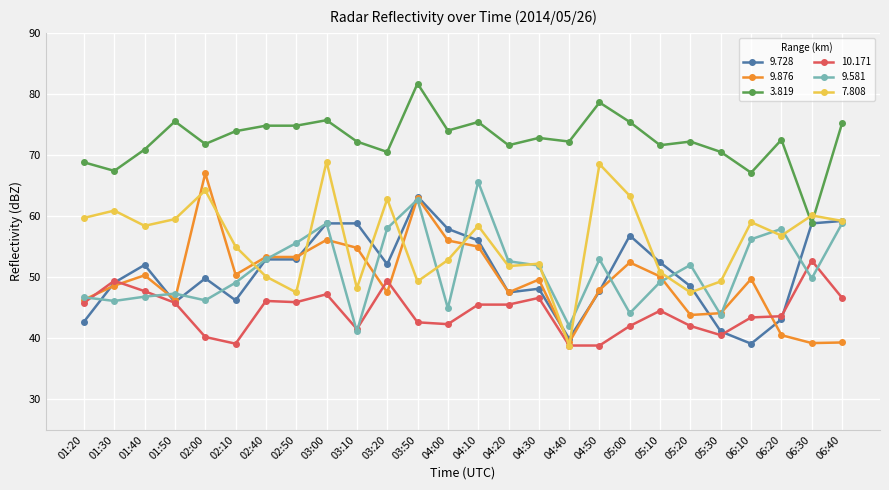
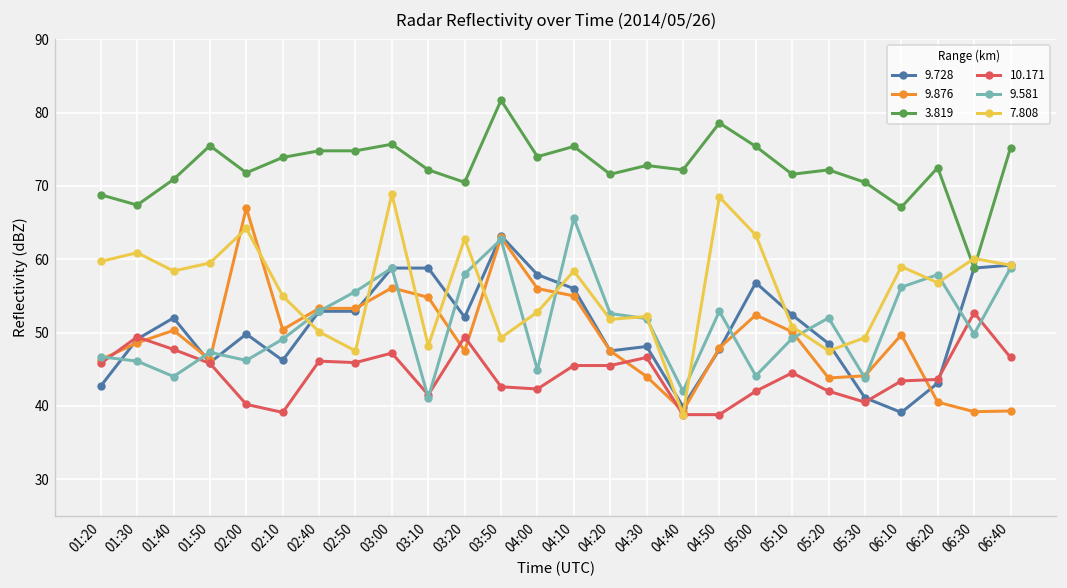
  {
    "9.728": {
      "01:20": 43,
      "01:40": 52,
      "02:00": 50,
      "02:10": 46,
      "03:10": 59,
      "03:20": 52,
      "04:00": 58,
      "04:10": 56,
      "04:30": 48,
      "04:40": 40,
      "05:00": 57,
      "05:10": 52,
      "05:20": 49,
      "05:30": 41,
      "06:10": 39,
      "06:20": 43
    },
    "9.876": {
      "01:30": 49,
      "01:40": 50,
      "02:00": 67,
      "02:10": 50,
      "03:00": 56,
      "03:10": 55,
      "03:20": 48,
      "04:00": 56,
      "04:10": 55,
-     "04:30": 50,
+     "04:30": 44,
      "04:40": 39,
      "05:00": 52,
      "05:10": 50,
      "05:20": 44,
      "06:10": 50,
      "06:20": 41,
      "06:30": 39,
      "06:40": 39
    },
    "3.819": {
      "01:20": 69,
      "01:30": 67,
      "01:40": 71,
      "01:50": 76,
      "02:00": 72,
      "02:10": 74,
      "02:40": 75,
      "02:50": 75,
      "03:00": 76,
      "03:10": 72,
      "03:20": 71,
      "03:50": 82,
      "04:00": 74,
      "04:10": 75,
      "04:20": 72,
      "04:30": 73,
      "04:40": 72,
      "04:50": 79,
      "05:00": 75,
      "05:10": 72,
      "05:20": 72,
      "05:30": 71,
      "06:10": 67,
      "06:20": 73,
      "06:40": 75
    },
    "10.171": {
      "01:20": 46,
      "01:40": 48,
      "02:00": 40,
      "02:10": 39,
      "02:40": 46,
      "02:50": 46,
      "03:00": 47,
      "03:20": 49,
      "03:50": 43,
      "04:00": 42,
      "04:10": 46,
      "04:20": 46,
      "04:30": 47,
      "04:50": 39,
      "05:00": 42,
      "05:10": 45,
      "05:20": 42,
      "05:30": 41,
      "06:10": 43,
      "06:20": 44,
      "06:30": 53,
      "06:40": 47
    },
    "9.581": {
      "01:30": 46,
-     "01:40": 47,
+     "01:40": 44,
      "01:50": 47,
      "02:00": 46,
      "02:10": 49,
      "02:50": 56,
      "03:20": 58,
      "04:00": 45,
      "04:10": 66,
      "04:20": 53,
      "04:40": 42,
      "04:50": 53,
      "05:00": 44,
      "05:10": 49,
      "05:20": 52,
      "06:10": 56,
      "06:20": 58,
      "06:30": 50
    },
    "7.808": {
      "01:20": 60,
      "01:30": 61,
      "01:40": 58,
      "01:50": 60,
      "02:00": 64,
      "02:10": 55,
      "02:40": 50,
      "02:50": 48,
      "03:00": 69,
      "03:10": 48,
      "03:20": 63,
      "03:50": 49,
      "04:00": 53,
      "04:10": 58,
      "04:20": 52,
      "04:50": 69,
      "05:00": 63,
      "05:10": 51,
      "05:20": 48,
      "05:30": 49,
      "06:10": 59,
      "06:20": 57,
      "06:30": 60
    }
  }
